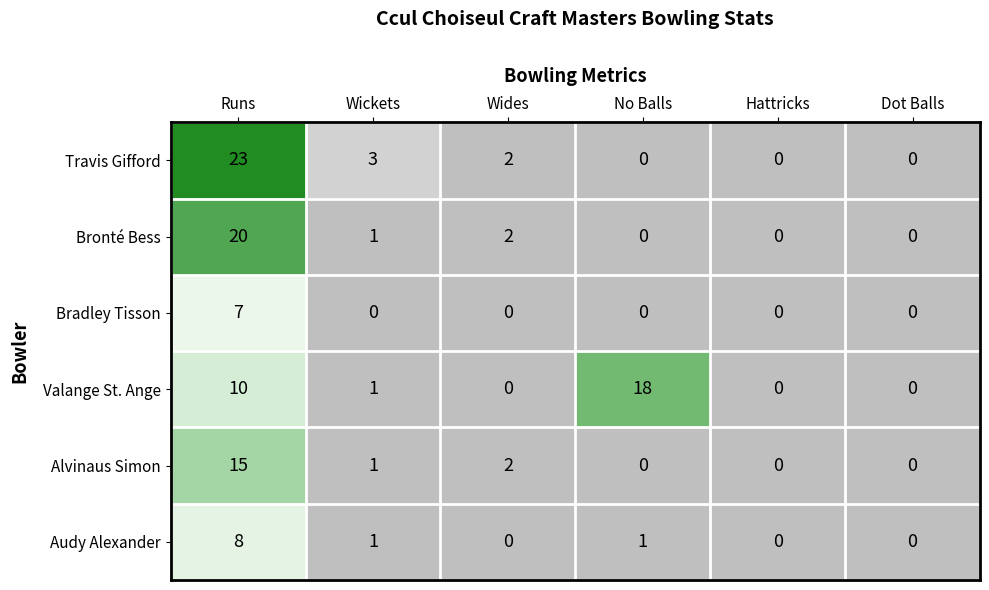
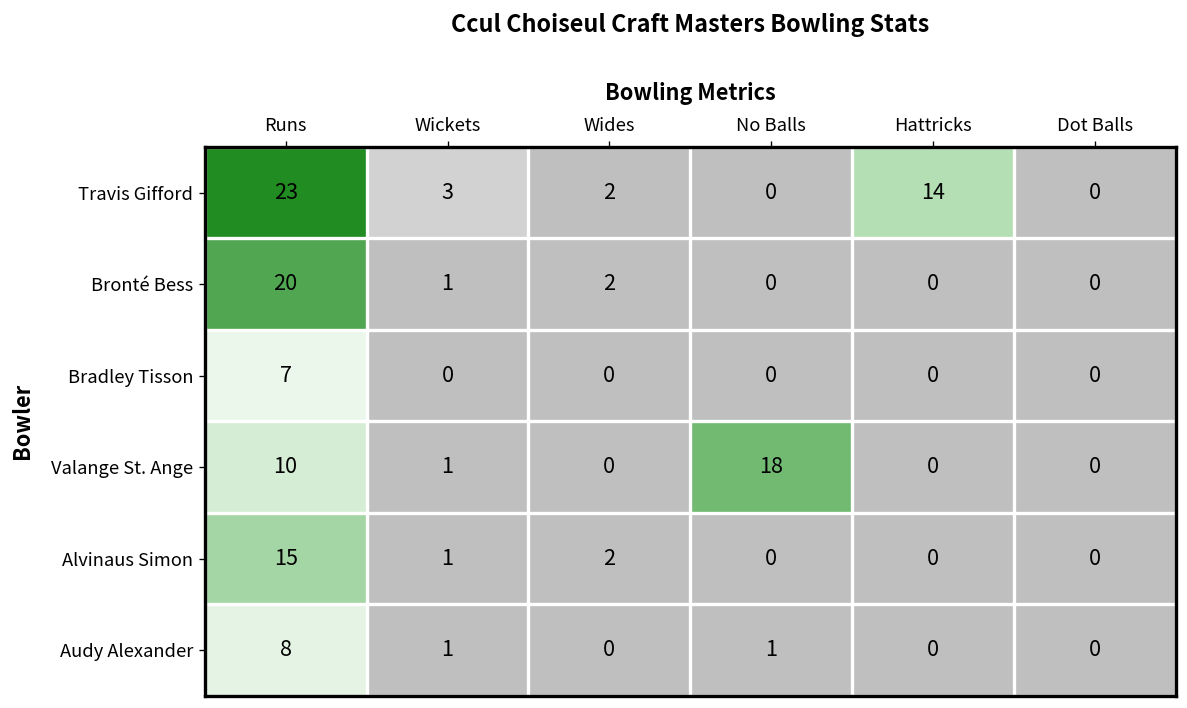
  {
    "Travis Gifford": {
      "Runs": 23,
      "Wickets": 3,
      "Wides": 2,
      "No Balls": 0,
-     "Hattricks": 0,
+     "Hattricks": 14,
      "Dot Balls": 0
    },
    "Bronté Bess": {
      "Runs": 20,
      "Wickets": 1,
      "Wides": 2,
      "No Balls": 0,
      "Hattricks": 0,
      "Dot Balls": 0
    },
    "Bradley Tisson": {
      "Runs": 7,
      "Wickets": 0,
      "Wides": 0,
      "No Balls": 0,
      "Hattricks": 0,
      "Dot Balls": 0
    },
    "Valange St. Ange": {
      "Runs": 10,
      "Wickets": 1,
      "Wides": 0,
      "No Balls": 18,
      "Hattricks": 0,
      "Dot Balls": 0
    },
    "Alvinaus Simon": {
      "Runs": 15,
      "Wickets": 1,
      "Wides": 2,
      "No Balls": 0,
      "Hattricks": 0,
      "Dot Balls": 0
    },
    "Audy Alexander": {
      "Runs": 8,
      "Wickets": 1,
      "Wides": 0,
      "No Balls": 1,
      "Hattricks": 0,
      "Dot Balls": 0
    }
  }
